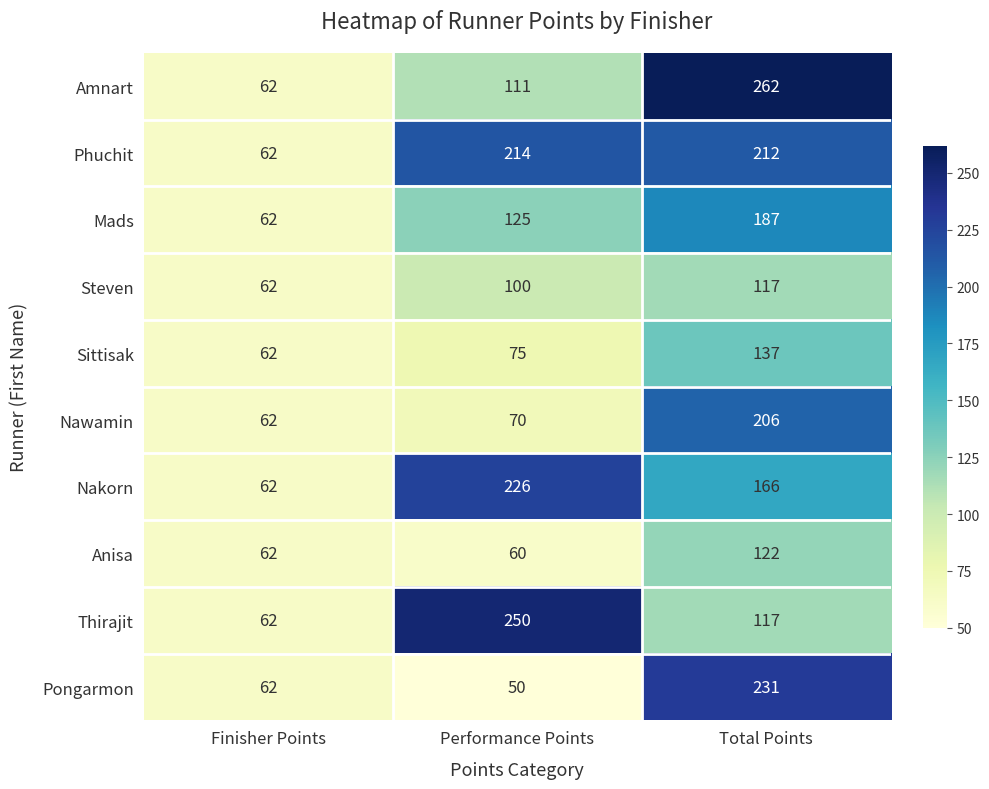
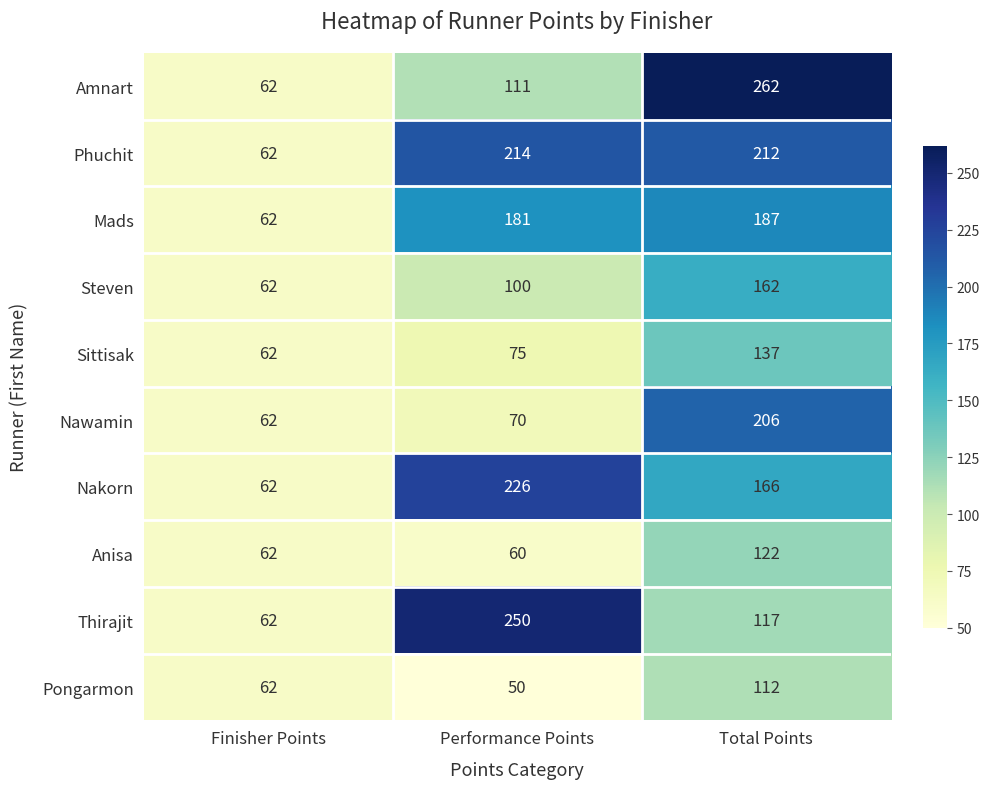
  {
    "Amnart": {
      "Finisher Points": 62,
      "Performance Points": 111,
      "Total Points": 262
    },
    "Phuchit": {
      "Finisher Points": 62,
      "Performance Points": 214,
      "Total Points": 212
    },
    "Mads": {
      "Finisher Points": 62,
-     "Performance Points": 125,
+     "Performance Points": 181,
      "Total Points": 187
    },
    "Steven": {
      "Finisher Points": 62,
      "Performance Points": 100,
-     "Total Points": 117
+     "Total Points": 162
    },
    "Sittisak": {
      "Finisher Points": 62,
      "Performance Points": 75,
      "Total Points": 137
    },
    "Nawamin": {
      "Finisher Points": 62,
      "Performance Points": 70,
      "Total Points": 206
    },
    "Nakorn": {
      "Finisher Points": 62,
      "Performance Points": 226,
      "Total Points": 166
    },
    "Anisa": {
      "Finisher Points": 62,
      "Performance Points": 60,
      "Total Points": 122
    },
    "Thirajit": {
      "Finisher Points": 62,
      "Performance Points": 250,
      "Total Points": 117
    },
    "Pongarmon": {
      "Finisher Points": 62,
      "Performance Points": 50,
-     "Total Points": 231
+     "Total Points": 112
    }
  }
